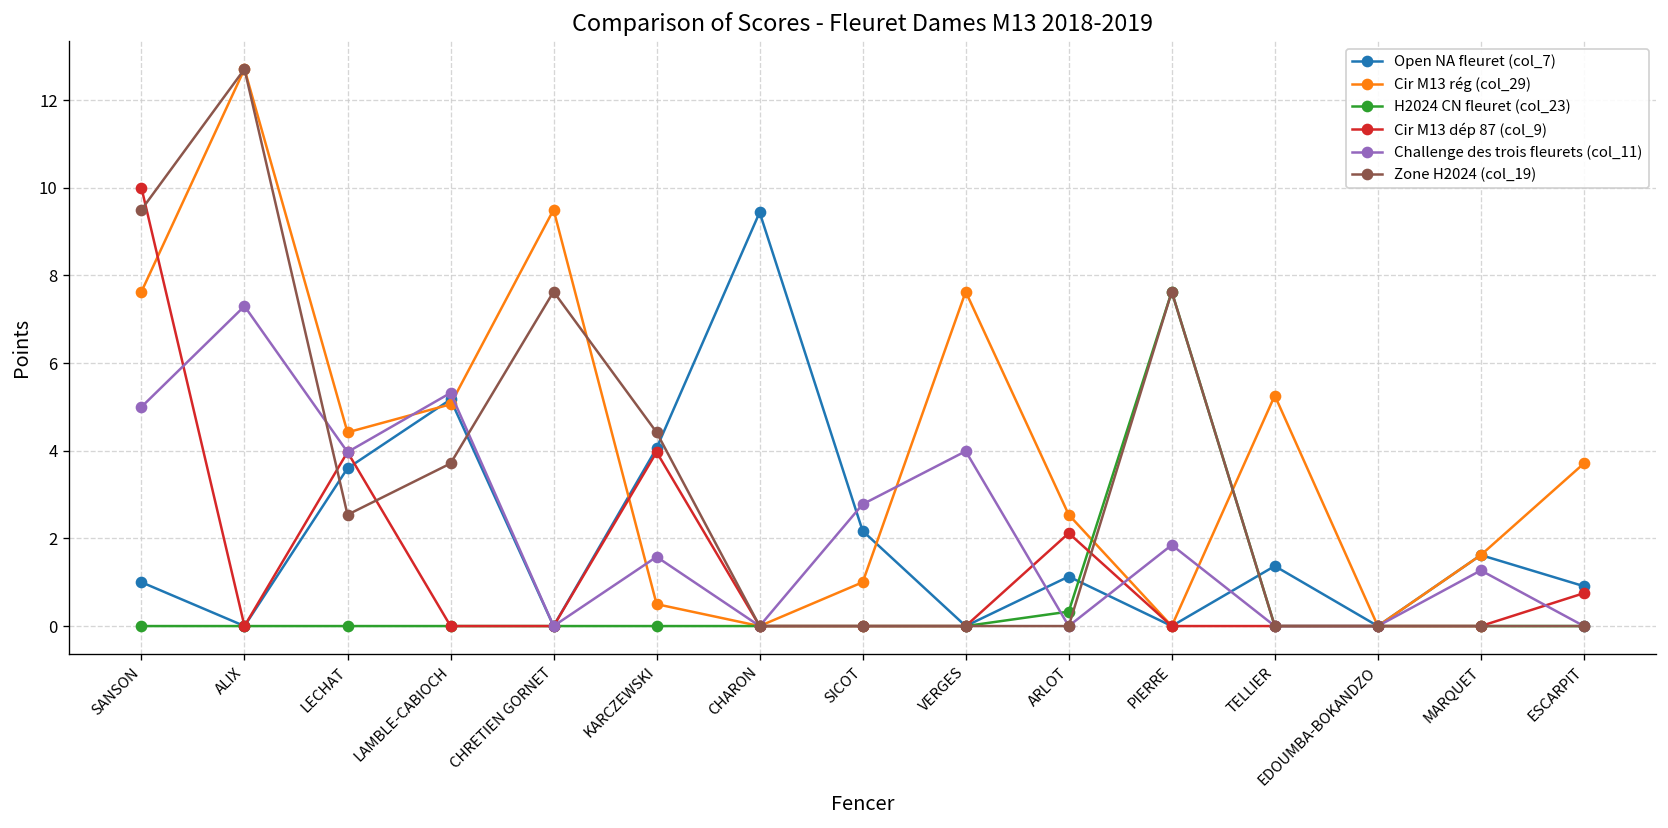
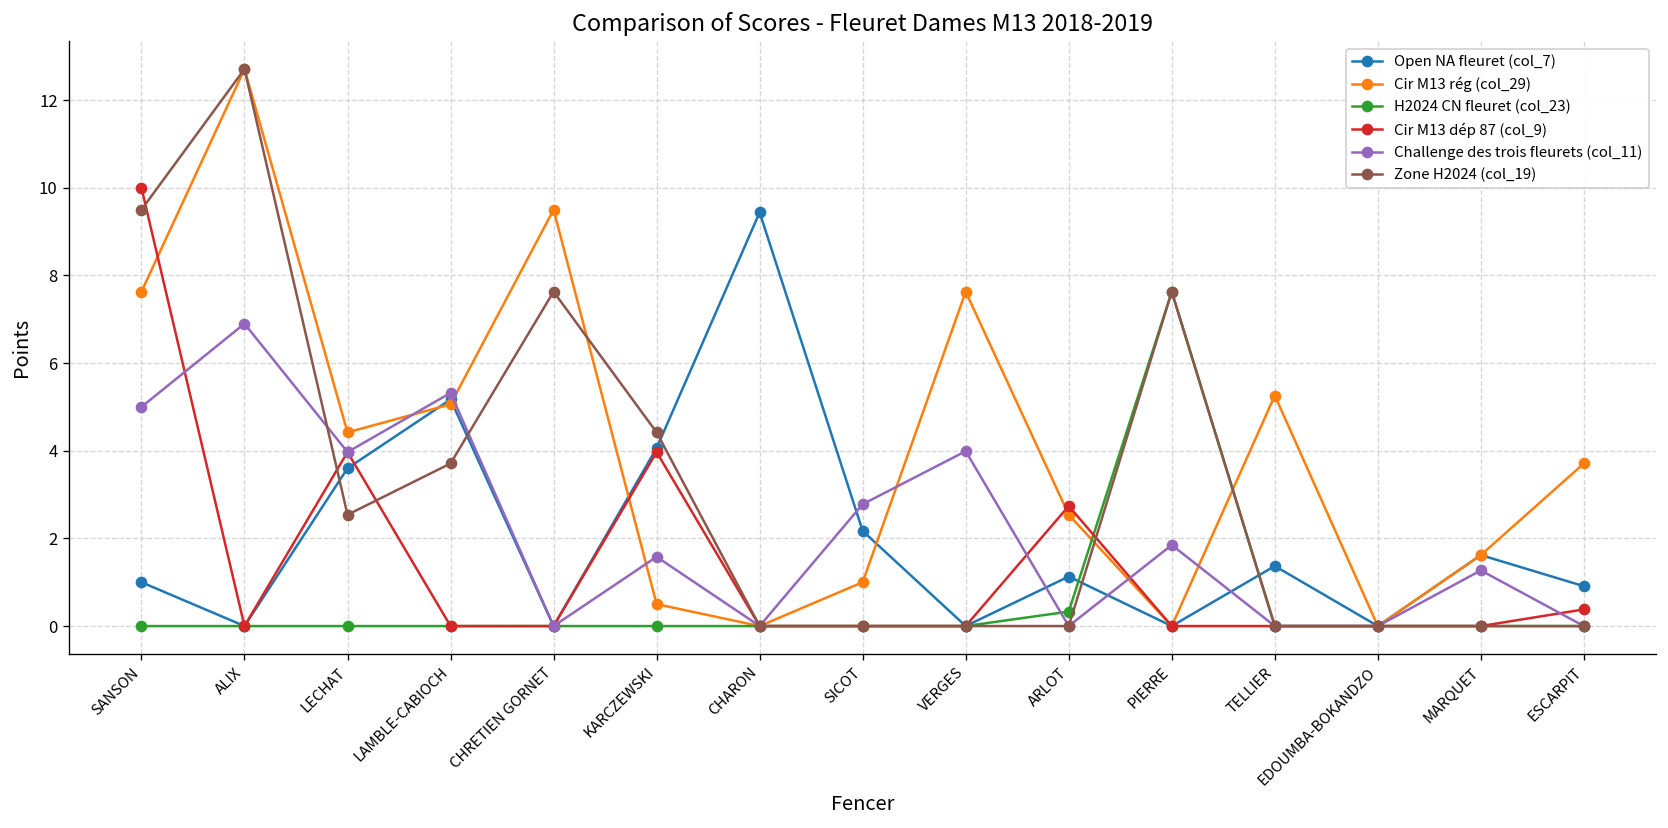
  {
    "Open NA fleuret (col_7)": {
      "SANSON": 1.0,
      "LECHAT": 3.6,
      "LAMBLE-CABIOCH": 5.2,
      "KARCZEWSKI": 4.1,
      "CHARON": 9.4,
      "SICOT": 2.2,
      "ARLOT": 1.1,
      "TELLIER": 1.4,
      "ESCARPIT": 0.9
    },
    "Cir M13 rég (col_29)": {
      "SANSON": 7.6,
      "LECHAT": 4.4,
      "LAMBLE-CABIOCH": 5.1,
      "CHRETIEN GORNET": 9.5,
      "KARCZEWSKI": 0.5,
      "SICOT": 1.0,
      "VERGES": 7.6,
      "ARLOT": 2.5,
      "TELLIER": 5.3,
      "ESCARPIT": 3.7
    },
    "H2024 CN fleuret (col_23)": {
      "SANSON": 0.0,
      "LECHAT": 0.0,
      "KARCZEWSKI": 0.0,
      "ARLOT": 0.3
    },
    "Cir M13 dép 87 (col_9)": {
      "SANSON": 10.0,
      "KARCZEWSKI": 4.0,
-     "ARLOT": 2.1,
-     "ESCARPIT": 0.8
+     "ARLOT": 2.7,
+     "ESCARPIT": 0.4
    },
    "Challenge des trois fleurets (col_11)": {
      "SANSON": 5.0,
-     "ALIX": 7.3,
+     "ALIX": 6.9,
      "LAMBLE-CABIOCH": 5.3,
      "KARCZEWSKI": 1.6,
      "SICOT": 2.8,
      "VERGES": 4.0,
      "PIERRE": 1.9,
      "MARQUET": 1.3
    },
    "Zone H2024 (col_19)": {
      "SANSON": 9.5,
      "LECHAT": 2.5,
      "LAMBLE-CABIOCH": 3.7,
      "CHRETIEN GORNET": 7.6,
      "KARCZEWSKI": 4.4
    }
  }
